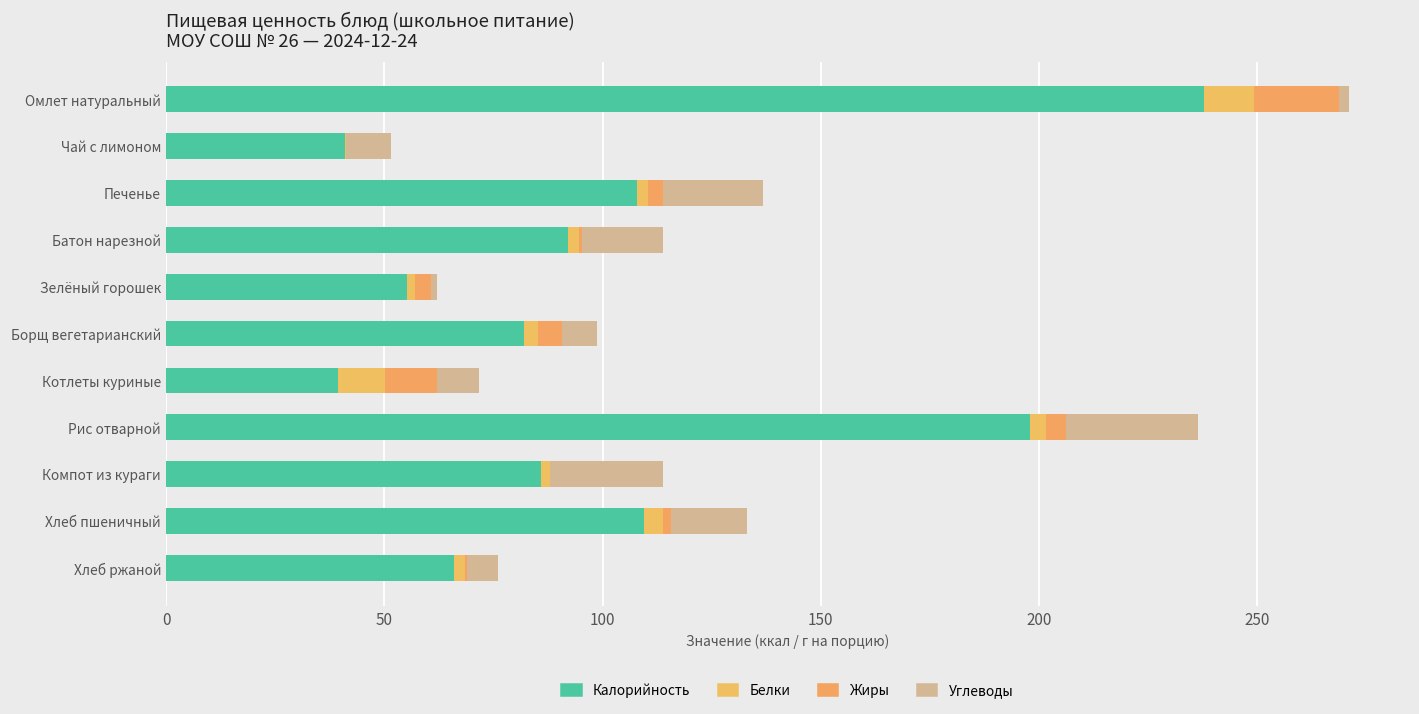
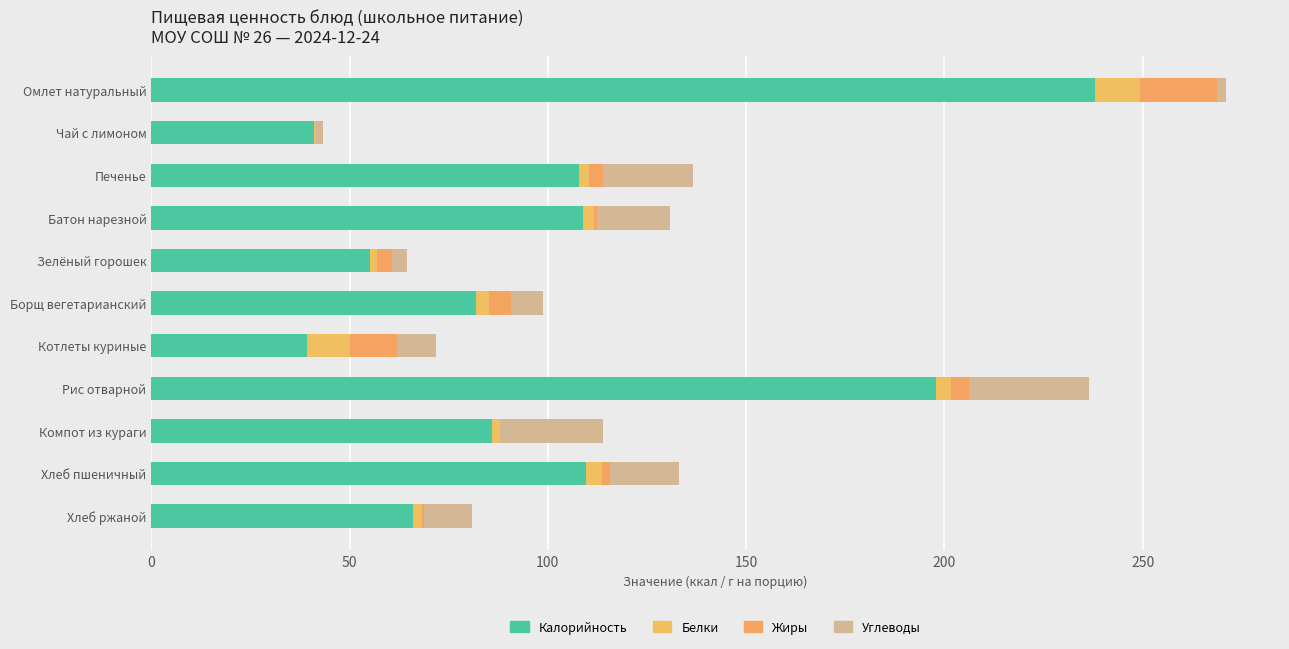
  {
    "Калорийность": {
      "Омлет натуральный": 238,
      "Чай с лимоном": 41,
      "Печенье": 108,
-     "Батон нарезной": 92,
+     "Батон нарезной": 109,
      "Зелёный горошек": 55,
      "Борщ вегетарианский": 82,
      "Котлеты куриные": 39,
      "Рис отварной": 198,
      "Компот из кураги": 86,
      "Хлеб пшеничный": 110,
      "Хлеб ржаной": 66
    },
    "Углеводы": {
      "Омлет натуральный": 2,
-     "Чай с лимоном": 10,
+     "Чай с лимоном": 2,
      "Печенье": 23,
      "Батон нарезной": 18,
-     "Зелёный горошек": 1,
+     "Зелёный горошек": 4,
      "Борщ вегетарианский": 8,
      "Котлеты куриные": 10,
      "Рис отварной": 30,
      "Компот из кураги": 26,
      "Хлеб пшеничный": 18,
-     "Хлеб ржаной": 7
+     "Хлеб ржаной": 12
    }
  }
